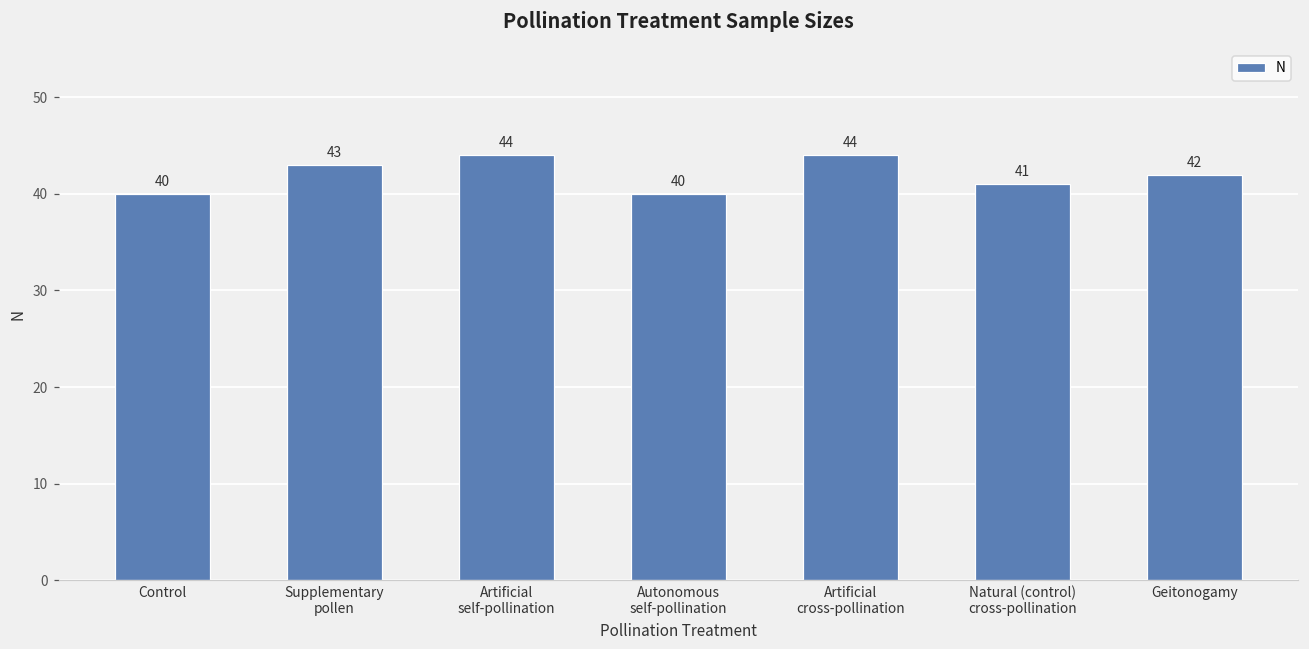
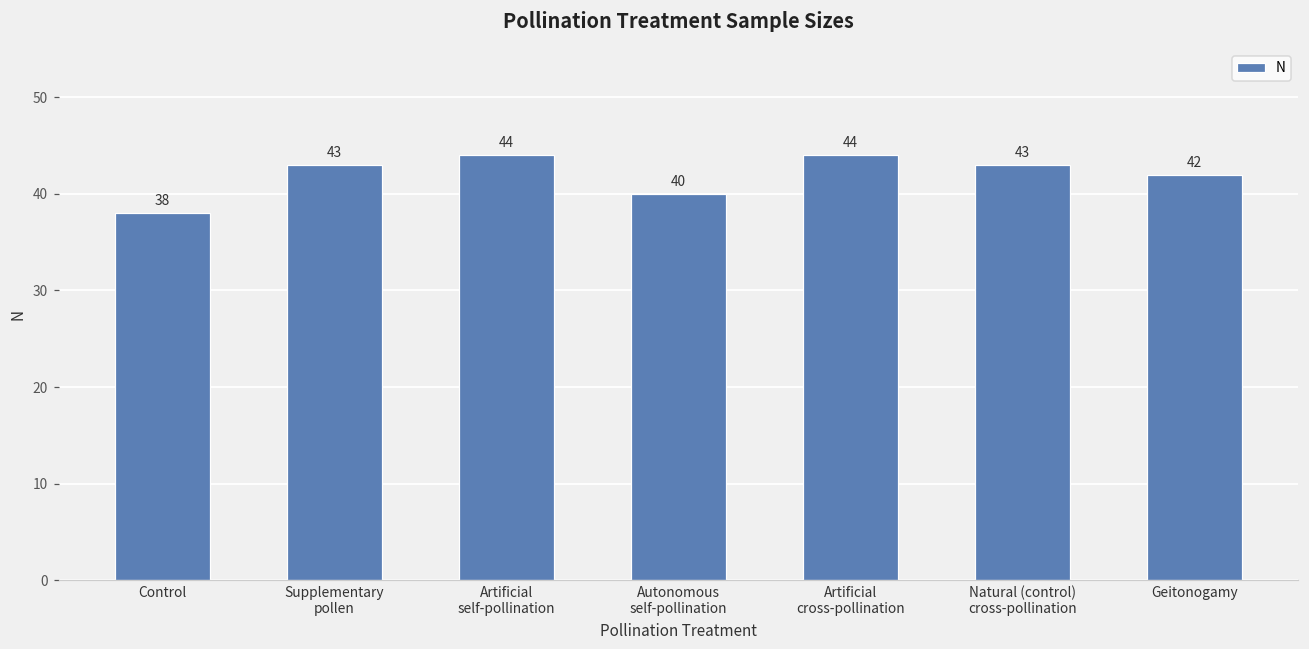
  {
-   "Control": 40,
+   "Control": 38,
    "Supplementary pollen": 43,
    "Artificial self-pollination": 44,
    "Autonomous self-pollination": 40,
    "Artificial cross-pollination": 44,
-   "Natural (control) cross-pollination": 41,
+   "Natural (control) cross-pollination": 43,
    "Geitonogamy": 42
  }
